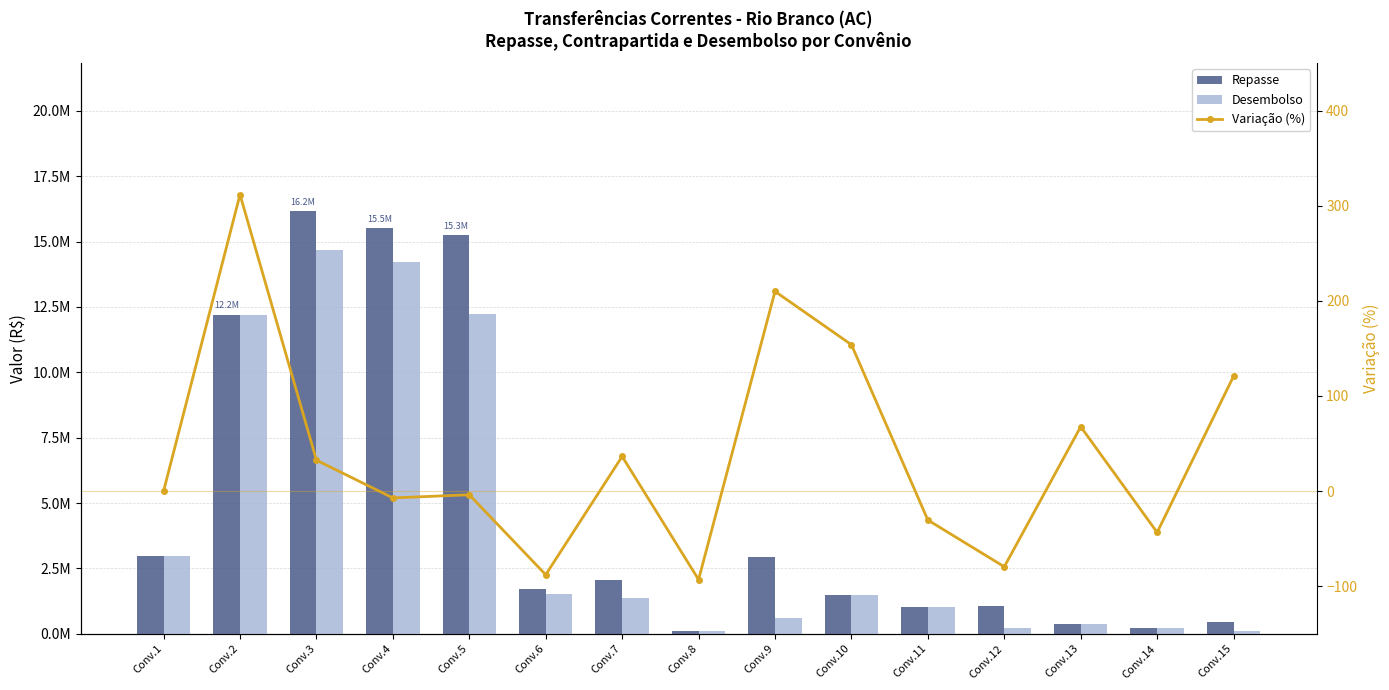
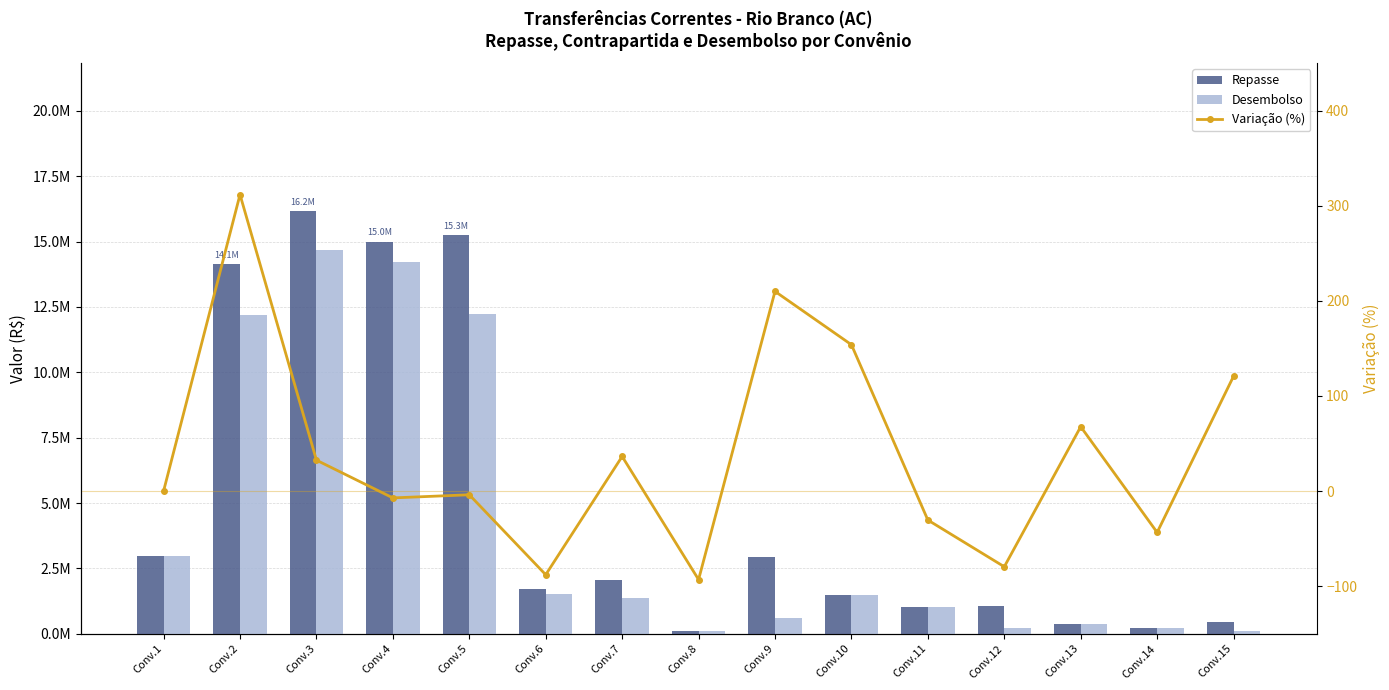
  {
    "Repasse": {
-     "Conv.2": "12.2M",
+     "Conv.2": "14.1M",
      "Conv.3": "16.2M",
-     "Conv.4": "15.5M",
+     "Conv.4": "15.0M",
      "Conv.5": "15.3M"
    }
  }
